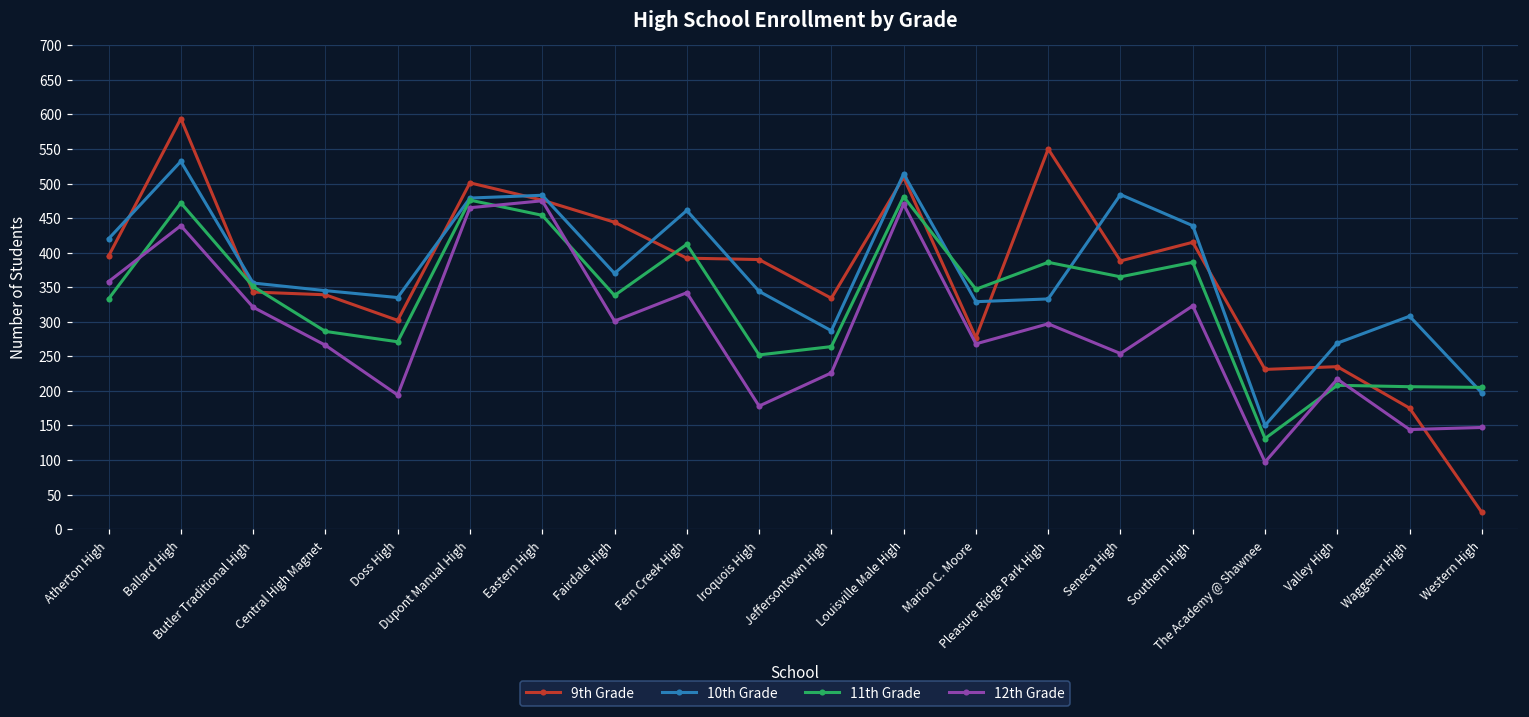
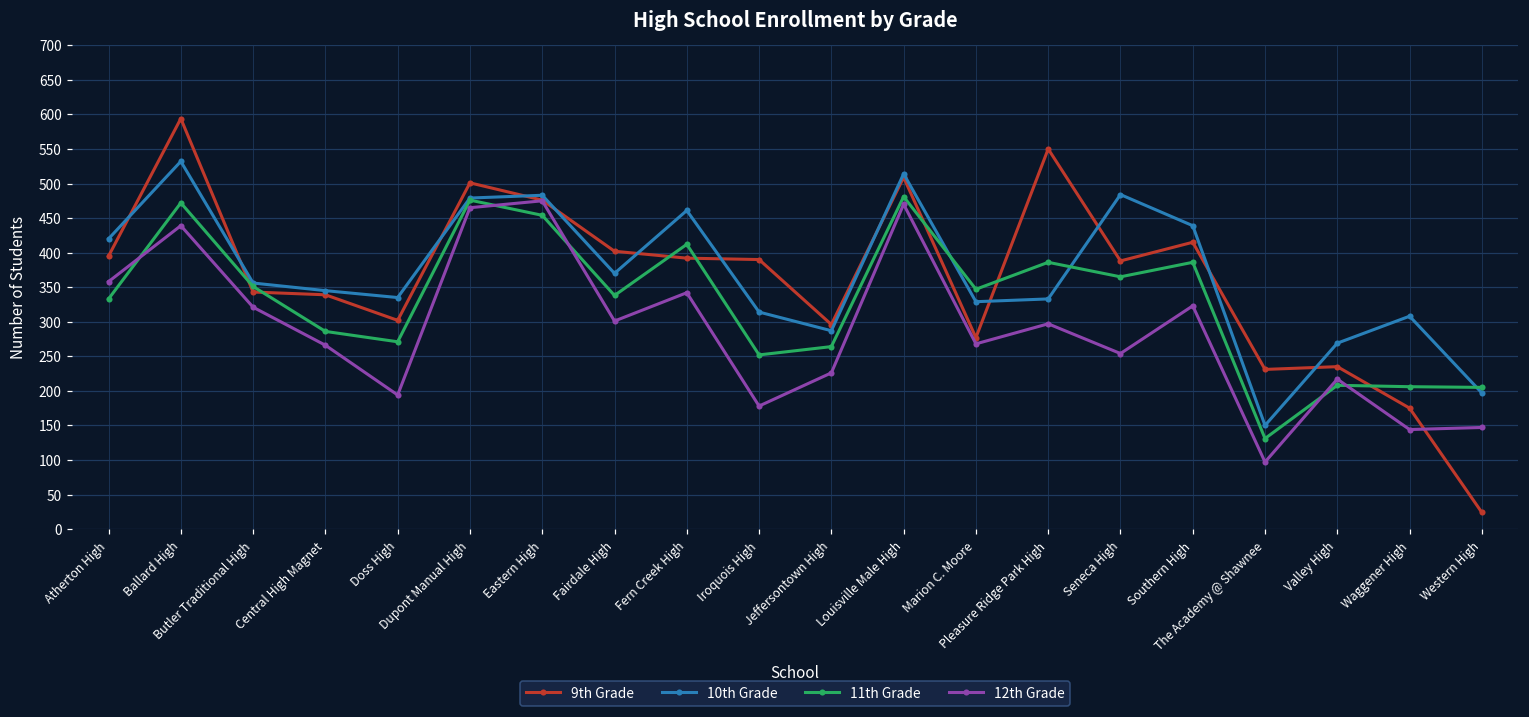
  {
    "9th Grade": {
      "Atherton High": 400,
      "Ballard High": 590,
      "Butler Traditional High": 340,
      "Central High Magnet": 340,
      "Doss High": 300,
      "Dupont Manual High": 500,
-     "Fairdale High": 440,
+     "Fairdale High": 400,
      "Fern Creek High": 390,
      "Iroquois High": 390,
-     "Jeffersontown High": 330,
+     "Jeffersontown High": 300,
      "Louisville Male High": 510,
      "Marion C. Moore": 280,
      "Pleasure Ridge Park High": 550,
      "Seneca High": 390,
      "Southern High": 420,
      "The Academy @ Shawnee": 230,
      "Valley High": 240,
      "Waggener High": 180,
      "Western High": 20
    },
    "10th Grade": {
      "Atherton High": 420,
      "Ballard High": 530,
      "Butler Traditional High": 360,
      "Central High Magnet": 350,
      "Doss High": 340,
      "Eastern High": 480,
      "Fairdale High": 370,
      "Fern Creek High": 460,
-     "Iroquois High": 340,
+     "Iroquois High": 310,
      "Jeffersontown High": 290,
      "Louisville Male High": 510,
      "Marion C. Moore": 330,
      "Pleasure Ridge Park High": 330,
      "Seneca High": 480,
      "Southern High": 440,
      "The Academy @ Shawnee": 150,
      "Valley High": 270,
      "Waggener High": 310,
      "Western High": 200
    },
    "11th Grade": {
      "Atherton High": 330,
      "Ballard High": 470,
      "Butler Traditional High": 350,
      "Central High Magnet": 290,
      "Doss High": 270,
      "Eastern High": 450,
      "Fairdale High": 340,
      "Fern Creek High": 410,
      "Iroquois High": 250,
      "Jeffersontown High": 260,
      "Louisville Male High": 480,
      "Marion C. Moore": 350,
      "Pleasure Ridge Park High": 390,
      "Seneca High": 370,
      "Southern High": 390,
      "The Academy @ Shawnee": 130,
      "Valley High": 210,
      "Waggener High": 210,
      "Western High": 210
    },
    "12th Grade": {
      "Atherton High": 360,
      "Ballard High": 440,
      "Butler Traditional High": 320,
      "Central High Magnet": 270,
      "Doss High": 190,
      "Dupont Manual High": 470,
      "Fairdale High": 300,
      "Fern Creek High": 340,
      "Iroquois High": 180,
      "Jeffersontown High": 230,
      "Louisville Male High": 470,
      "Marion C. Moore": 270,
      "Pleasure Ridge Park High": 300,
      "Seneca High": 250,
      "Southern High": 320,
      "The Academy @ Shawnee": 100,
      "Valley High": 220,
      "Waggener High": 140,
      "Western High": 150
    }
  }
